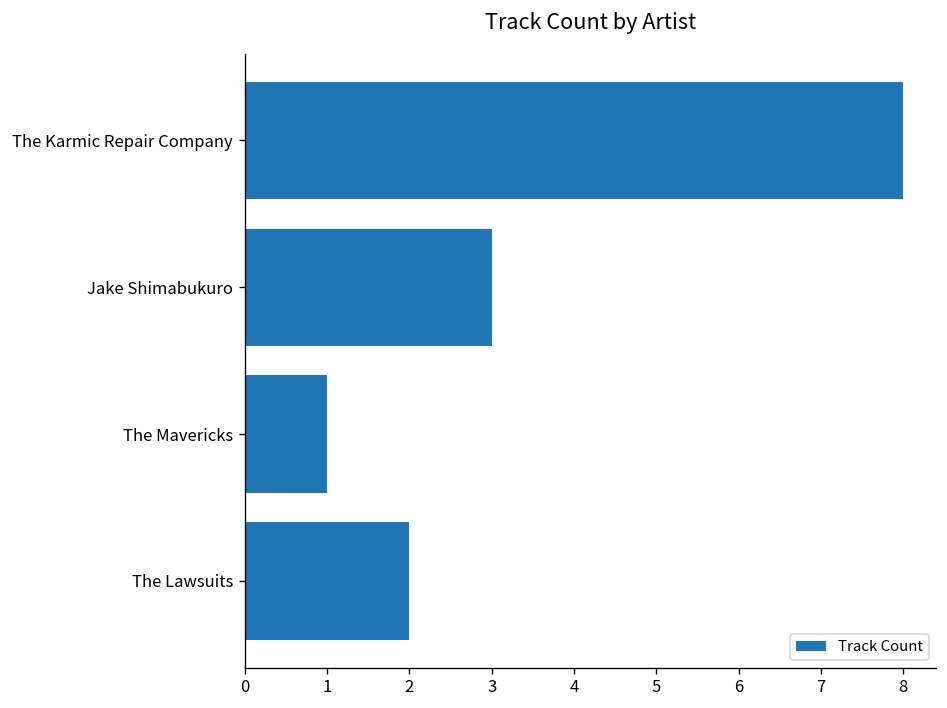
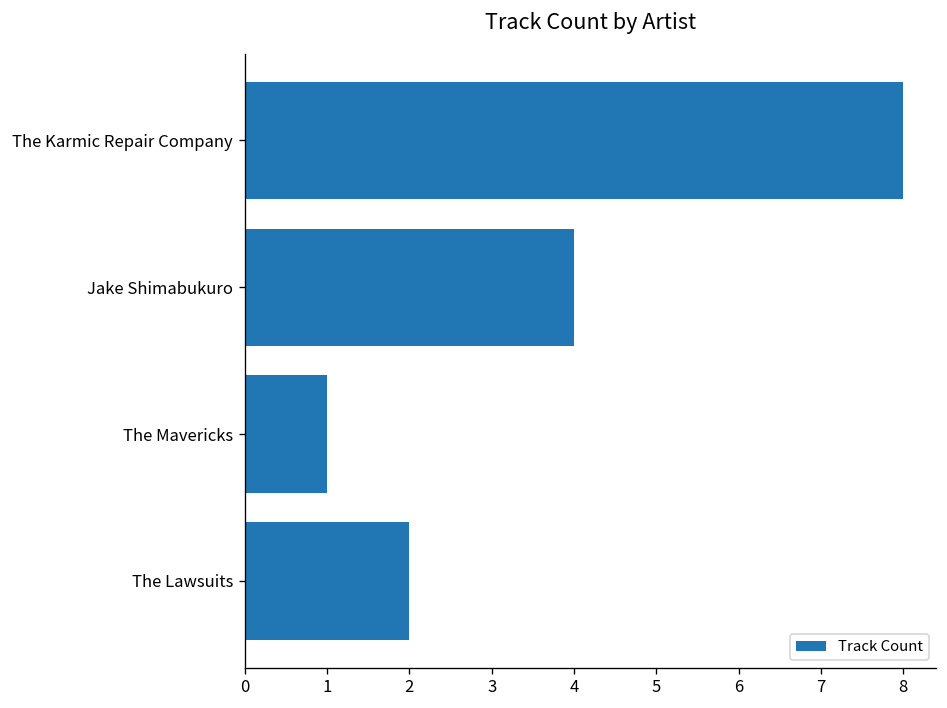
  {
    "The Karmic Repair Company": 8,
-   "Jake Shimabukuro": 3,
+   "Jake Shimabukuro": 4,
    "The Mavericks": 1,
    "The Lawsuits": 2
  }
